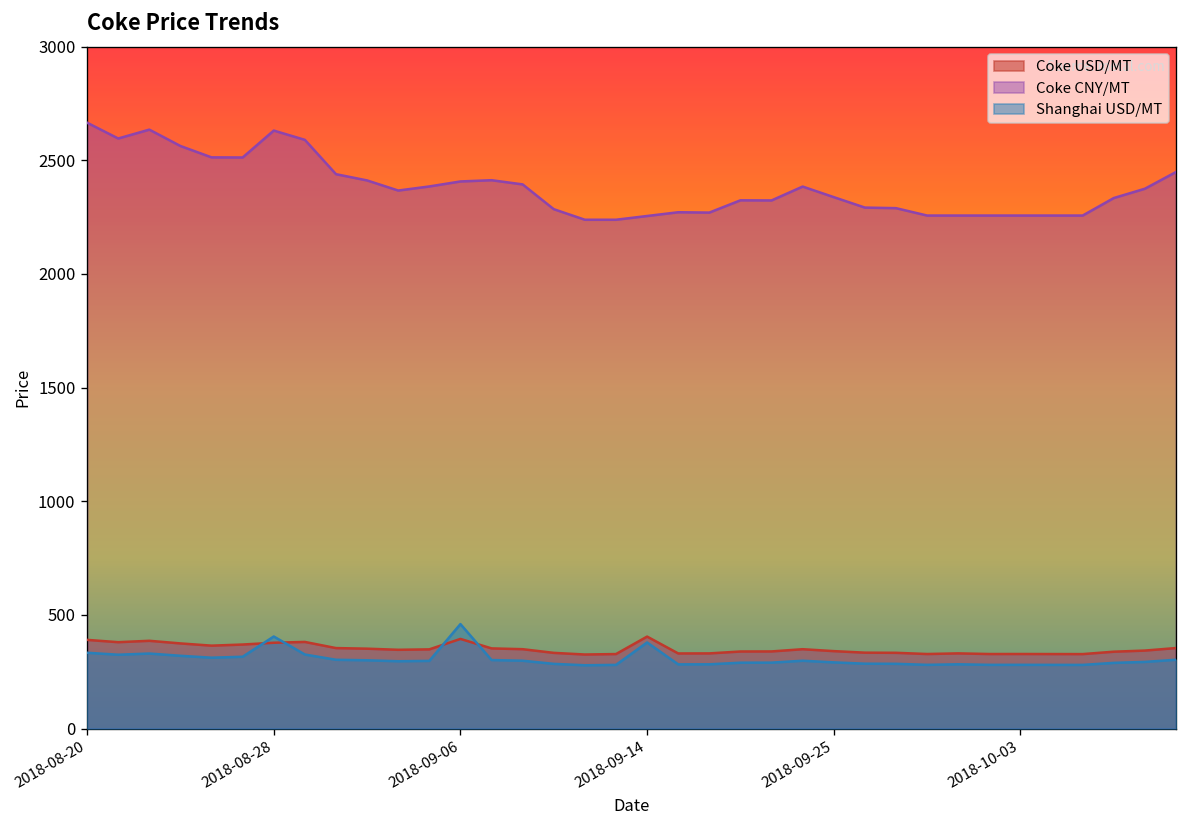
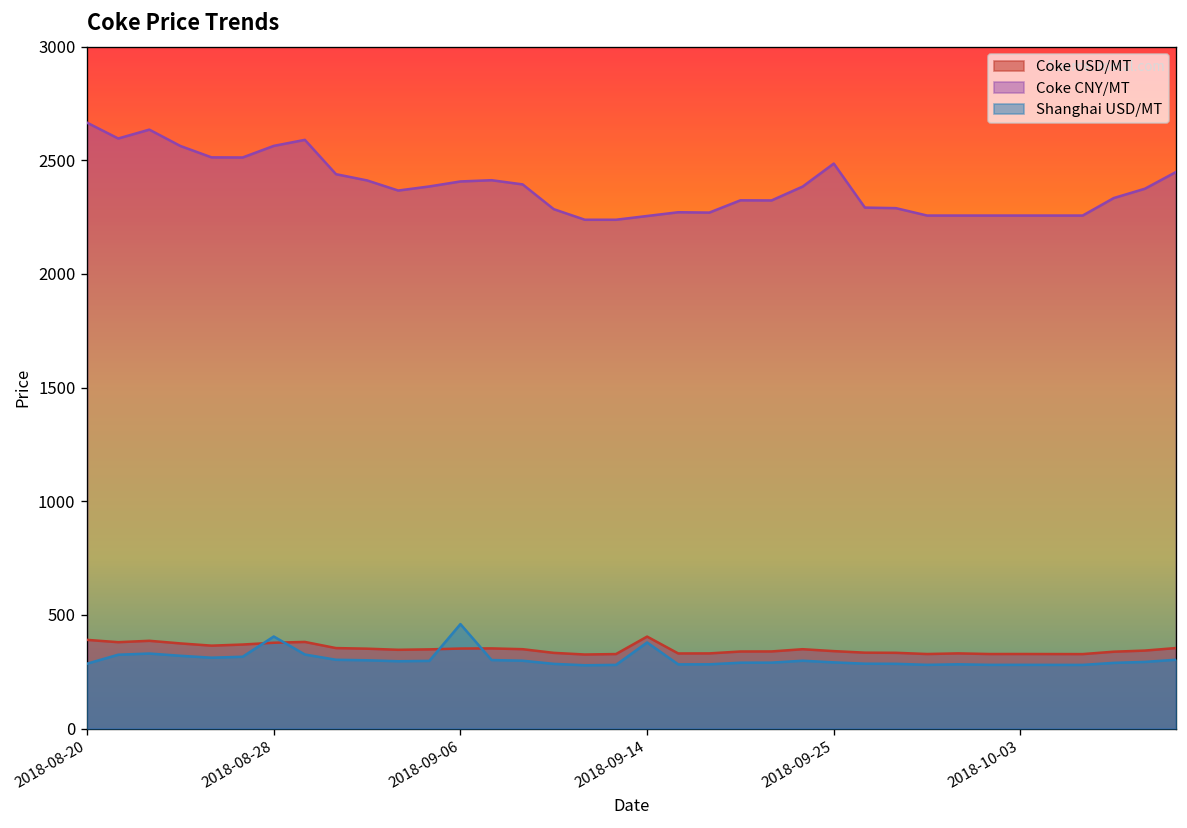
  {
    "Coke USD/MT": {
      "2018-08-20": 390,
      "2018-08-28": 380,
-     "2018-09-06": 390,
+     "2018-09-06": 350,
      "2018-09-14": 400,
      "2018-09-25": 340,
      "2018-10-03": 330
    },
    "Coke CNY/MT": {
      "2018-08-20": 2670,
-     "2018-08-28": 2630,
+     "2018-08-28": 2560,
      "2018-09-06": 2410,
      "2018-09-14": 2260,
-     "2018-09-25": 2340,
+     "2018-09-25": 2490,
      "2018-10-03": 2260
    },
    "Shanghai USD/MT": {
-     "2018-08-20": 330,
+     "2018-08-20": 290,
      "2018-08-28": 400,
      "2018-09-06": 460,
      "2018-09-14": 380,
      "2018-09-25": 290,
      "2018-10-03": 280
    }
  }
